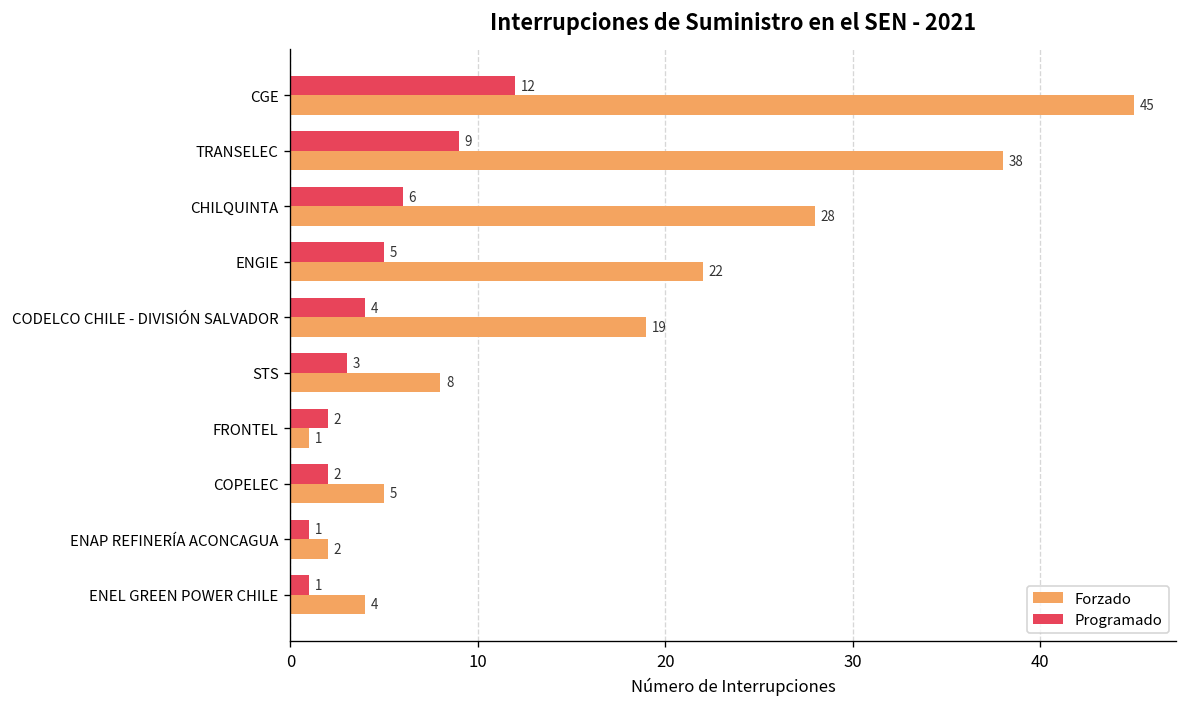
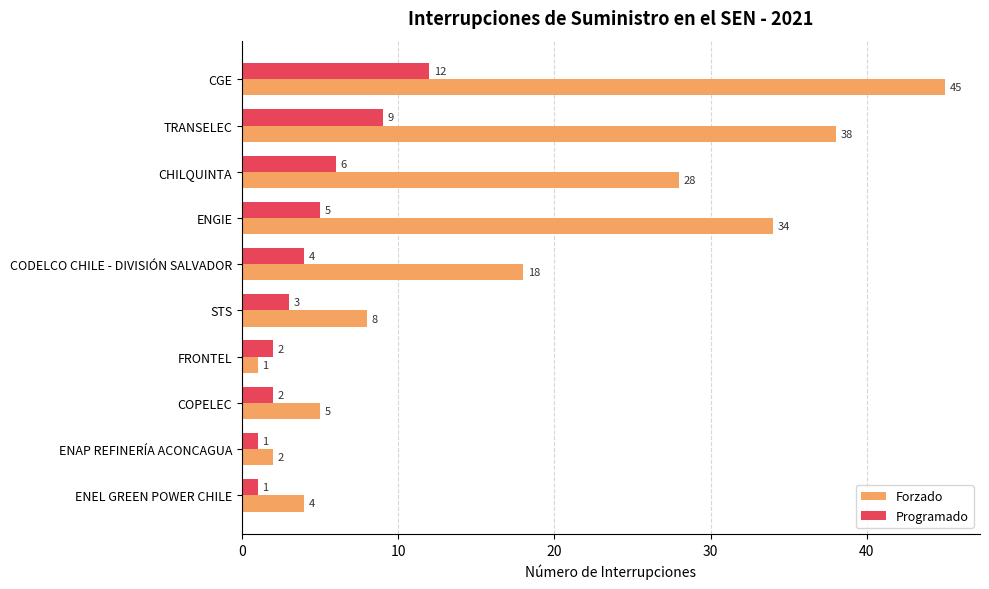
  {
    "Forzado": {
      "CGE": 45,
      "TRANSELEC": 38,
      "CHILQUINTA": 28,
-     "ENGIE": 22,
-     "CODELCO CHILE - DIVISIÓN SALVADOR": 19,
+     "ENGIE": 34,
+     "CODELCO CHILE - DIVISIÓN SALVADOR": 18,
      "STS": 8,
      "FRONTEL": 1,
      "COPELEC": 5,
      "ENAP REFINERÍA ACONCAGUA": 2,
      "ENEL GREEN POWER CHILE": 4
    },
    "Programado": {
      "CGE": 12,
      "TRANSELEC": 9,
      "CHILQUINTA": 6,
      "ENGIE": 5,
      "CODELCO CHILE - DIVISIÓN SALVADOR": 4,
      "STS": 3,
      "FRONTEL": 2,
      "COPELEC": 2,
      "ENAP REFINERÍA ACONCAGUA": 1,
      "ENEL GREEN POWER CHILE": 1
    }
  }
